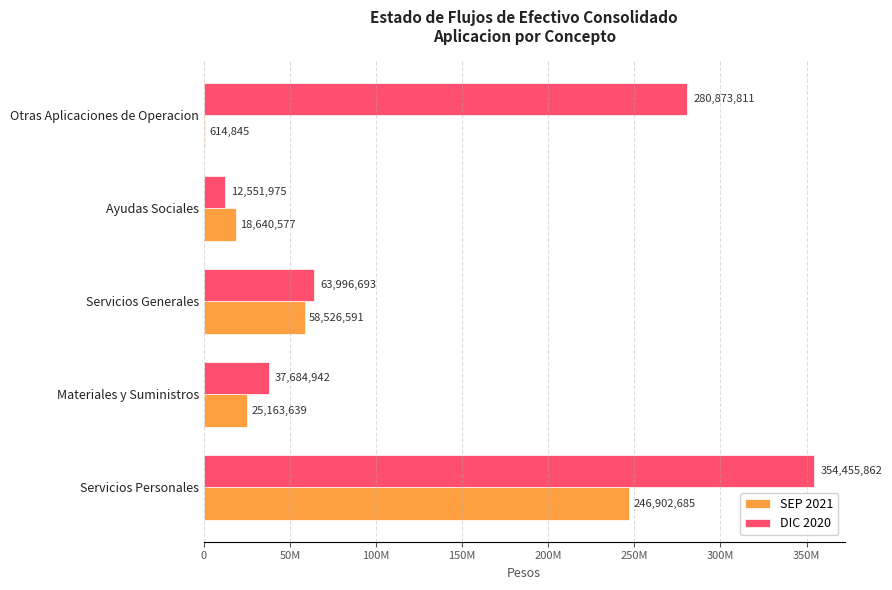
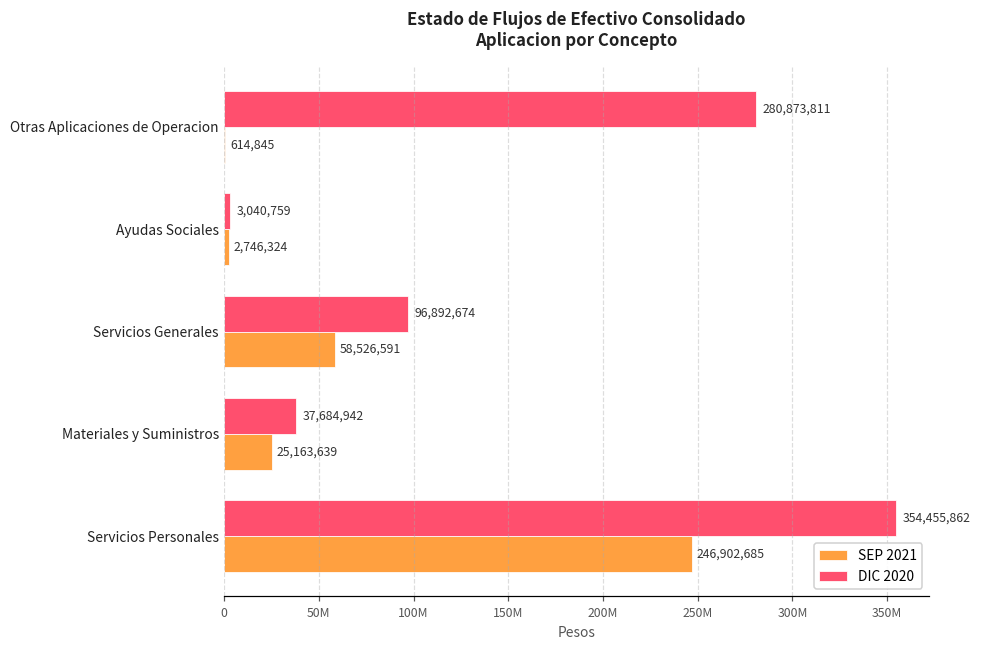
  {
    "SEP 2021": {
      "Otras Aplicaciones de Operacion": "614,845",
-     "Ayudas Sociales": "18,640,577",
+     "Ayudas Sociales": "2,746,324",
      "Servicios Generales": "58,526,591",
      "Materiales y Suministros": "25,163,639",
      "Servicios Personales": "246,902,685"
    },
    "DIC 2020": {
      "Otras Aplicaciones de Operacion": "280,873,811",
-     "Ayudas Sociales": "12,551,975",
-     "Servicios Generales": "63,996,693",
+     "Ayudas Sociales": "3,040,759",
+     "Servicios Generales": "96,892,674",
      "Materiales y Suministros": "37,684,942",
      "Servicios Personales": "354,455,862"
    }
  }
